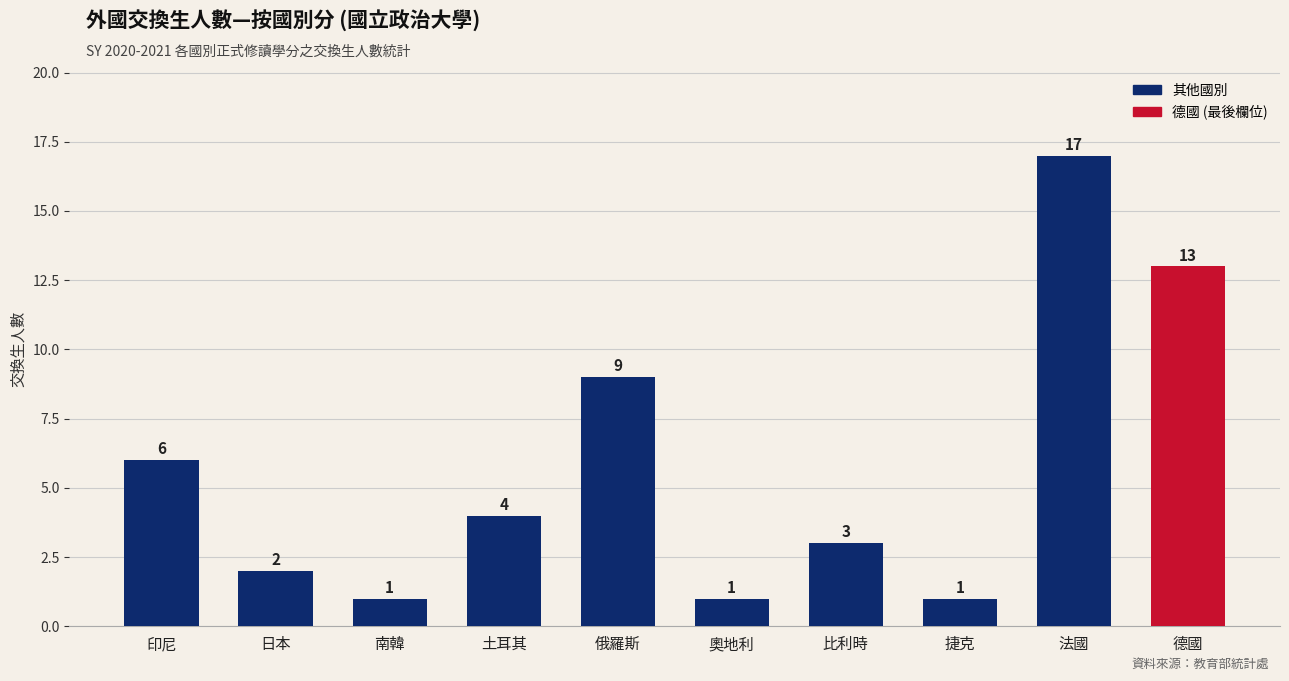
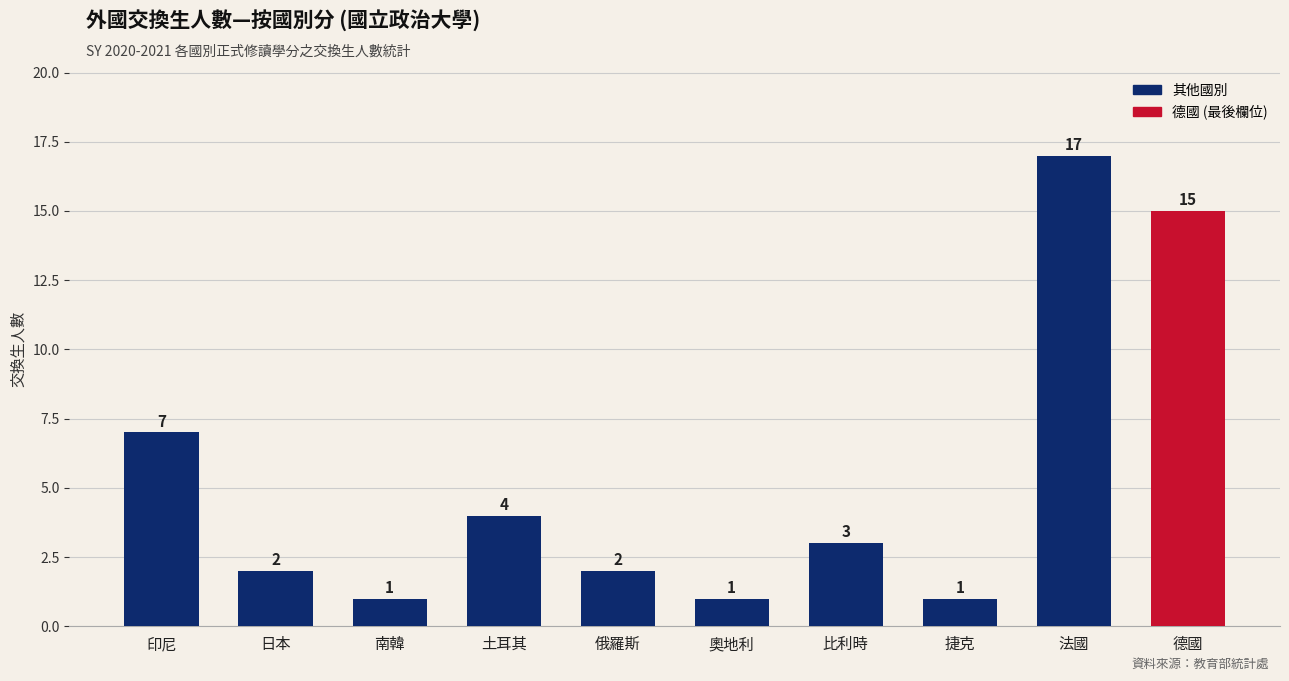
  {
-   "印尼": 6,
+   "印尼": 7,
    "日本": 2,
    "南韓": 1,
    "土耳其": 4,
-   "俄羅斯": 9,
+   "俄羅斯": 2,
    "奧地利": 1,
    "比利時": 3,
    "捷克": 1,
    "法國": 17,
-   "德國": 13
+   "德國": 15
  }
